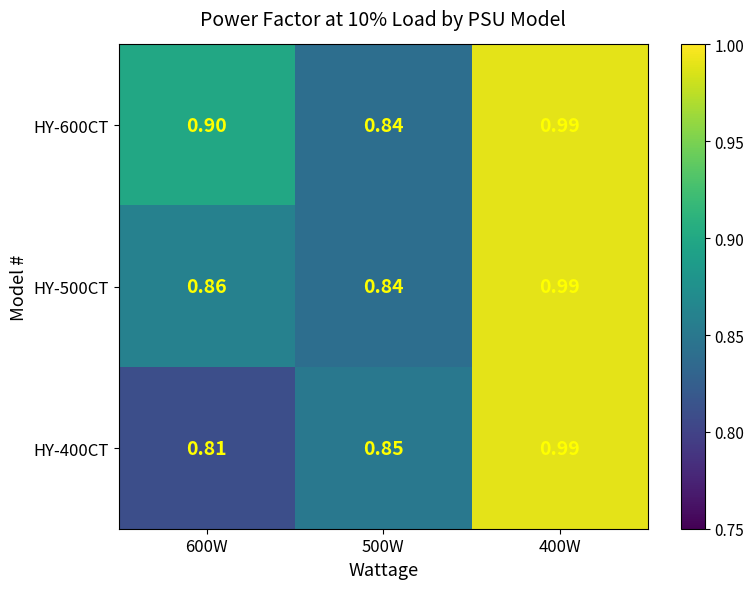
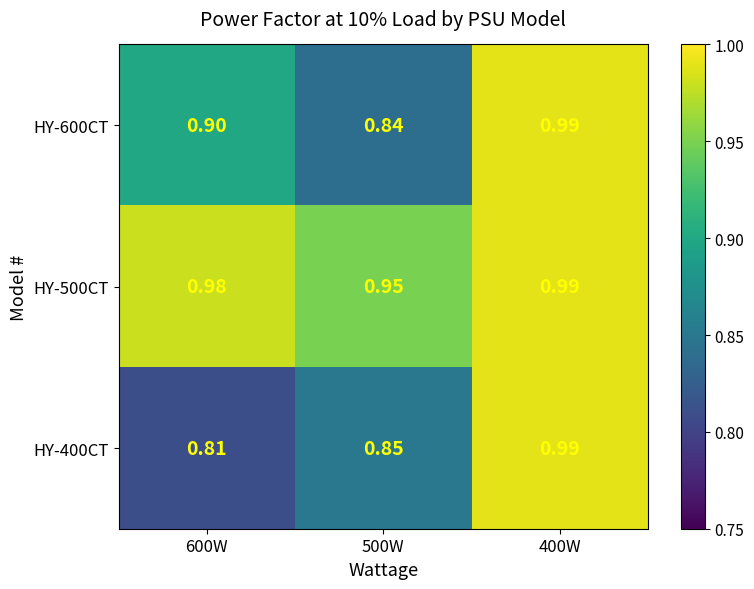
  {
    "HY-600CT": {
      "600W": 0.90,
      "500W": 0.84
    },
    "HY-500CT": {
-     "600W": 0.86,
-     "500W": 0.84
+     "600W": 0.98,
+     "500W": 0.95
    },
    "HY-400CT": {
      "600W": 0.81,
      "500W": 0.85
    }
  }
